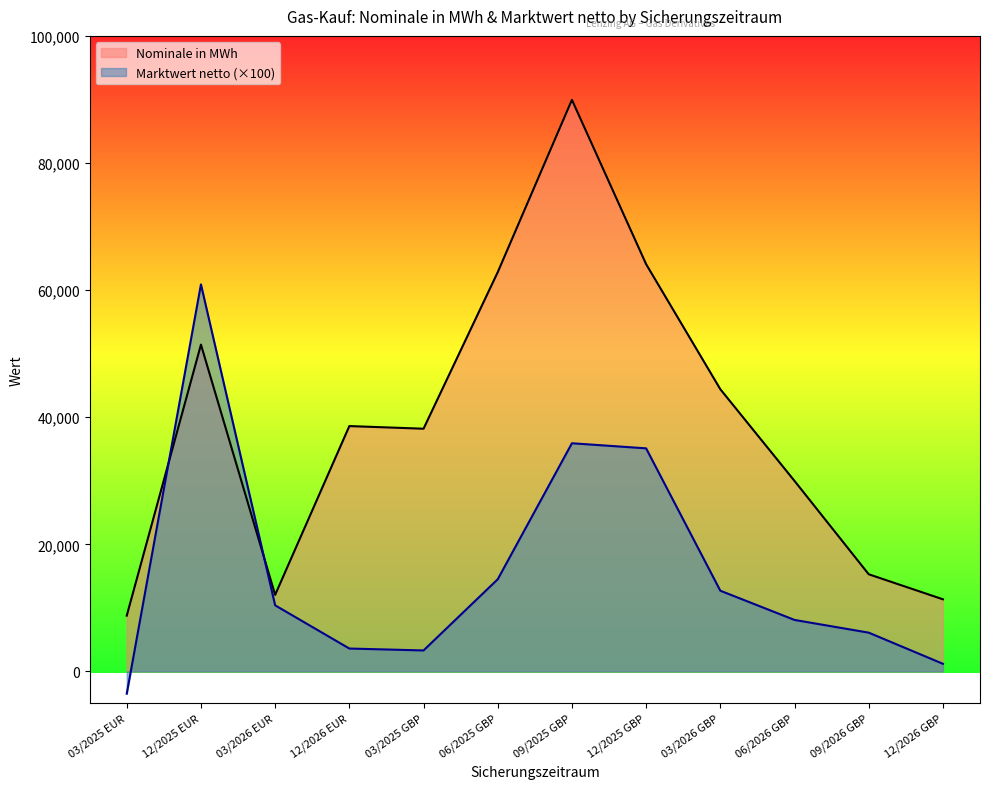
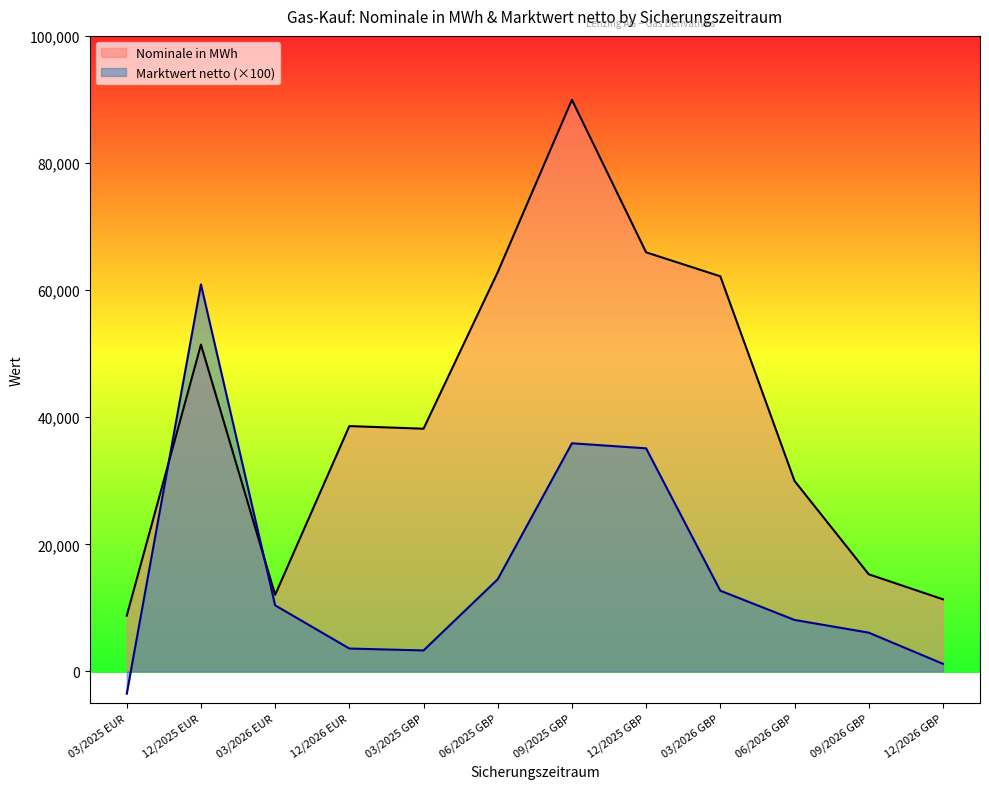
  {
    "Nominale in MWh": {
      "03/2025 EUR": "9,000",
      "12/2025 EUR": "51,000",
      "03/2026 EUR": "12,000",
      "12/2026 EUR": "39,000",
      "03/2025 GBP": "38,000",
      "06/2025 GBP": "63,000",
      "09/2025 GBP": "90,000",
-     "12/2025 GBP": "64,000",
-     "03/2026 GBP": "44,000",
+     "12/2025 GBP": "66,000",
+     "03/2026 GBP": "62,000",
      "06/2026 GBP": "30,000",
      "09/2026 GBP": "15,000",
      "12/2026 GBP": "11,000"
    }
  }
